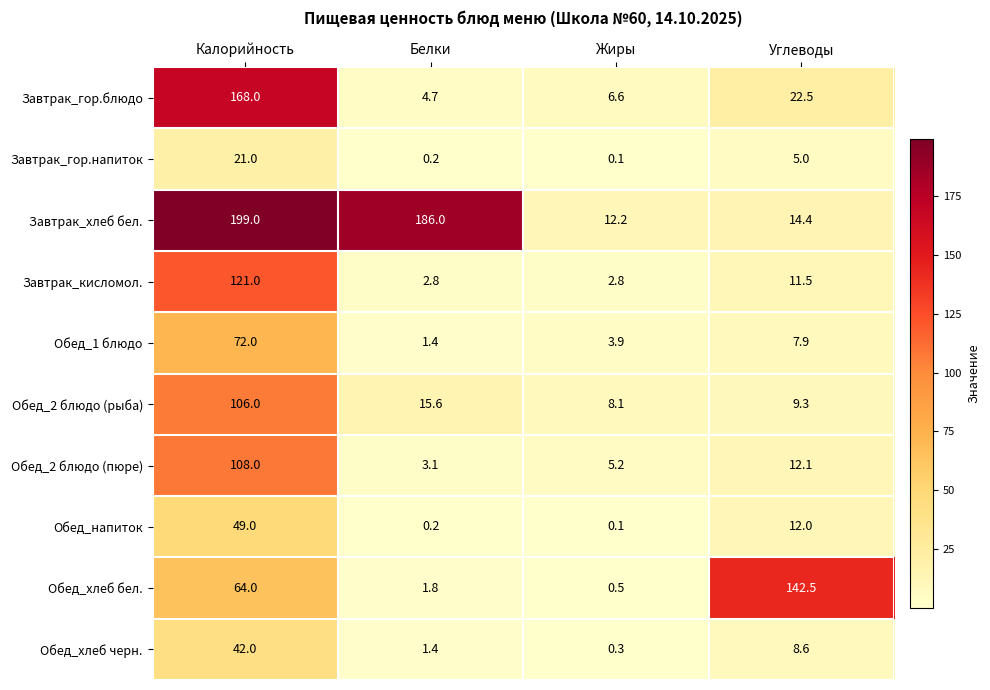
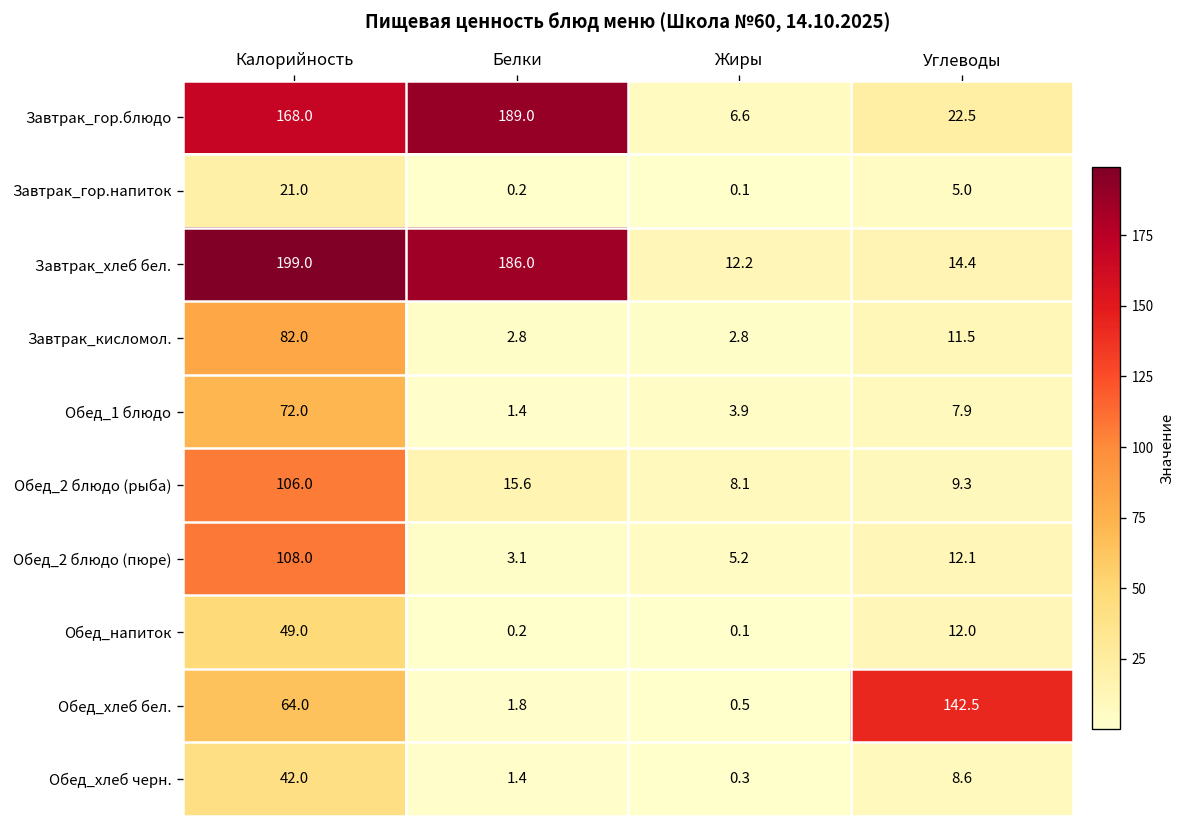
  {
    "Завтрак_гор.блюдо": {
      "Калорийность": 168.0,
-     "Белки": 4.7,
+     "Белки": 189.0,
      "Жиры": 6.6,
      "Углеводы": 22.5
    },
    "Завтрак_гор.напиток": {
      "Калорийность": 21.0,
      "Белки": 0.2,
      "Жиры": 0.1,
      "Углеводы": 5.0
    },
    "Завтрак_хлеб бел.": {
      "Калорийность": 199.0,
      "Белки": 186.0,
      "Жиры": 12.2,
      "Углеводы": 14.4
    },
    "Завтрак_кисломол.": {
-     "Калорийность": 121.0,
+     "Калорийность": 82.0,
      "Белки": 2.8,
      "Жиры": 2.8,
      "Углеводы": 11.5
    },
    "Обед_1 блюдо": {
      "Калорийность": 72.0,
      "Белки": 1.4,
      "Жиры": 3.9,
      "Углеводы": 7.9
    },
    "Обед_2 блюдо (рыба)": {
      "Калорийность": 106.0,
      "Белки": 15.6,
      "Жиры": 8.1,
      "Углеводы": 9.3
    },
    "Обед_2 блюдо (пюре)": {
      "Калорийность": 108.0,
      "Белки": 3.1,
      "Жиры": 5.2,
      "Углеводы": 12.1
    },
    "Обед_напиток": {
      "Калорийность": 49.0,
      "Белки": 0.2,
      "Жиры": 0.1,
      "Углеводы": 12.0
    },
    "Обед_хлеб бел.": {
      "Калорийность": 64.0,
      "Белки": 1.8,
      "Жиры": 0.5,
      "Углеводы": 142.5
    },
    "Обед_хлеб черн.": {
      "Калорийность": 42.0,
      "Белки": 1.4,
      "Жиры": 0.3,
      "Углеводы": 8.6
    }
  }
